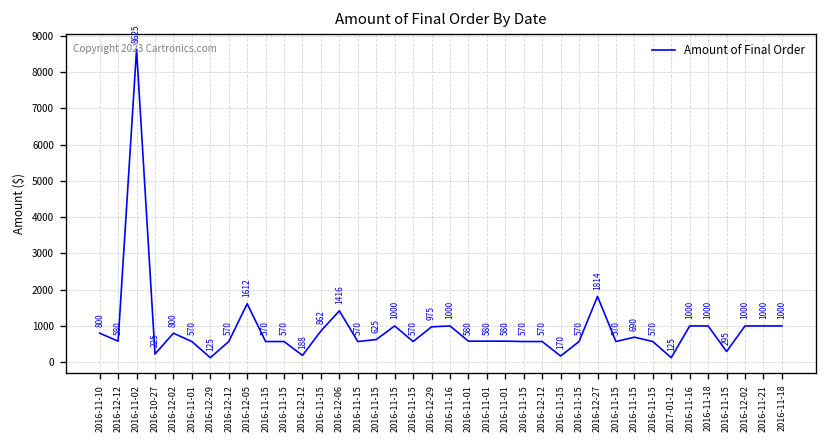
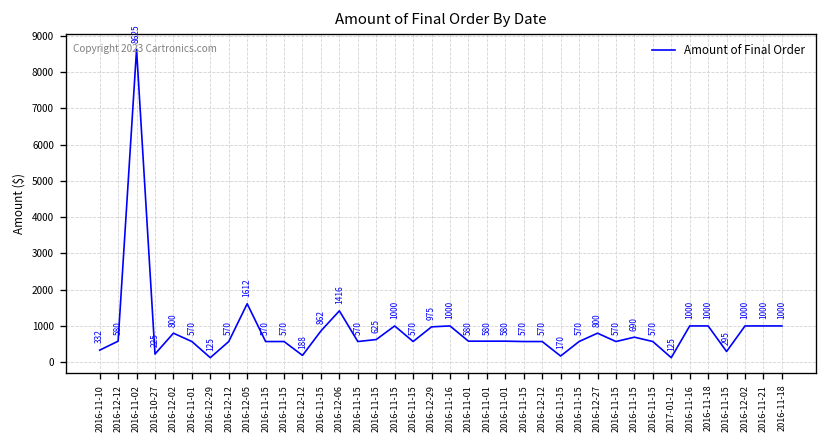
  {
-   "2016-11-10": 800,
+   "2016-11-10": 332,
    "2016-11-02": 8625,
    "2016-10-27": 225,
    "2016-12-05": 1612,
    "2016-12-06": 1416,
-   "2016-12-27": 1814,
+   "2016-12-27": 800,
    "2017-01-12": 125,
    "2016-11-21": 1000
  }
